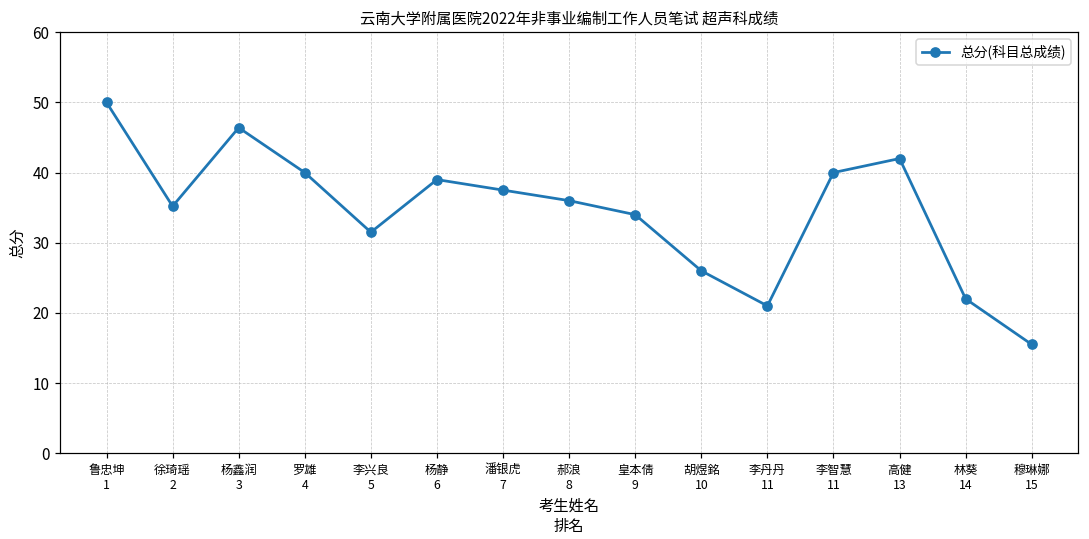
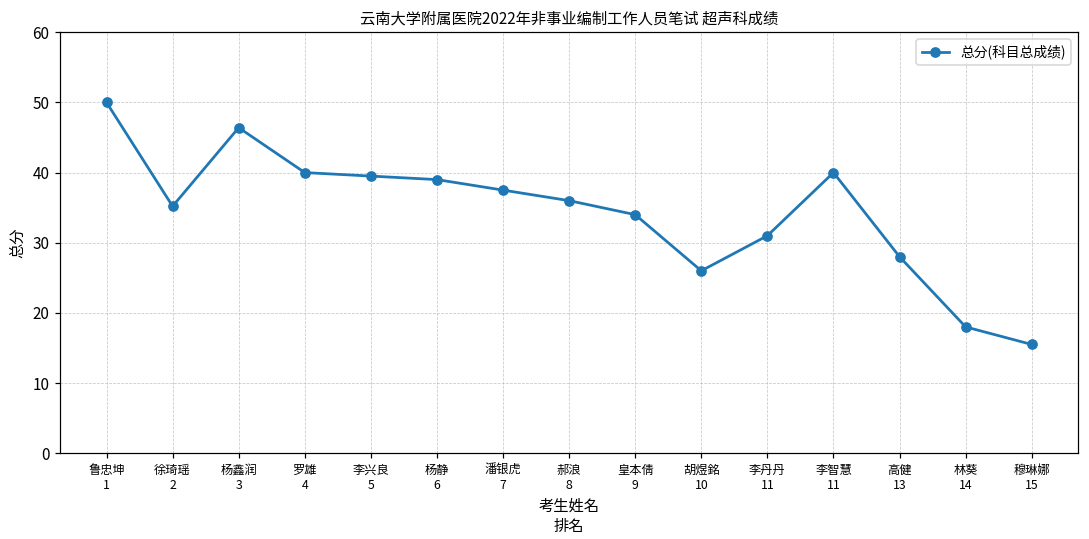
  {
    "鲁忠坤 1": 50,
    "徐琦瑶 2": 35,
    "杨鑫润 3": 46,
    "罗雄 4": 40,
-   "李兴良 5": 32,
+   "李兴良 5": 40,
    "杨静 6": 39,
    "潘银虎 7": 38,
    "郝浪 8": 36,
    "皇本倩 9": 34,
    "胡煜銘 10": 26,
-   "李丹丹 11": 21,
+   "李丹丹 11": 31,
    "李智慧 11": 40,
-   "高健 13": 42,
-   "林葵 14": 22,
+   "高健 13": 28,
+   "林葵 14": 18,
    "穆琳娜 15": 16
  }
